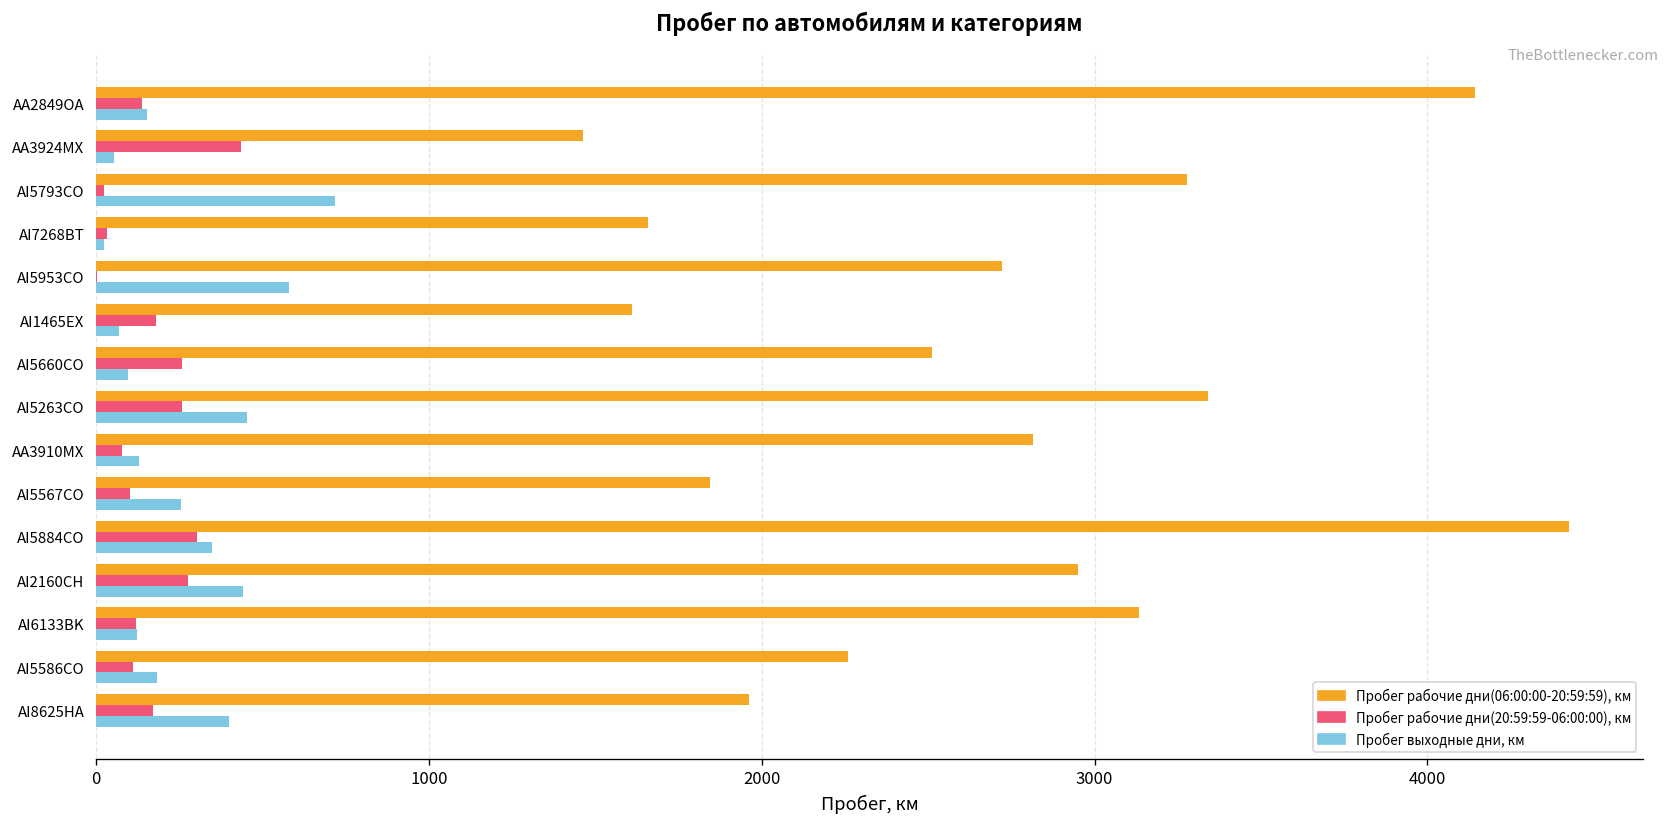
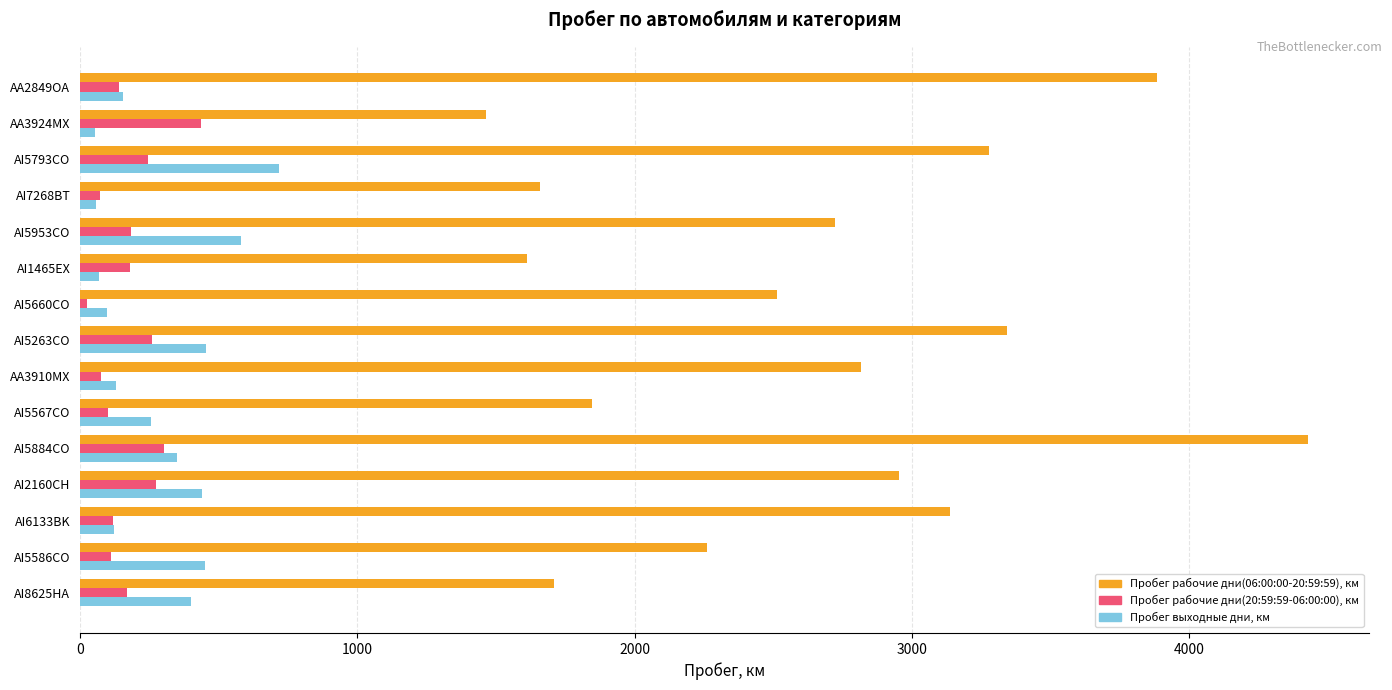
  {
    "Пробег рабочие дни(06:00:00-20:59:59), км": {
-     "AA2849OA": 4140,
+     "AA2849OA": 3880,
      "AA3924MX": 1460,
      "AI5793CO": 3280,
      "AI7268BT": 1660,
      "AI5953CO": 2720,
      "AI1465EX": 1610,
      "AI5660CO": 2510,
      "AI5263CO": 3340,
      "AA3910MX": 2810,
      "AI5567CO": 1850,
      "AI5884CO": 4430,
      "AI2160CH": 2950,
      "AI6133BK": 3130,
      "AI5586CO": 2260,
-     "AI8625HA": 1960
+     "AI8625HA": 1710
    },
    "Пробег рабочие дни(20:59:59-06:00:00), км": {
      "AA2849OA": 140,
      "AA3924MX": 440,
-     "AI5793CO": 20,
-     "AI7268BT": 30,
-     "AI5953CO": 0,
+     "AI5793CO": 250,
+     "AI7268BT": 70,
+     "AI5953CO": 180,
      "AI1465EX": 180,
-     "AI5660CO": 260,
+     "AI5660CO": 20,
      "AI5263CO": 260,
      "AA3910MX": 80,
      "AI5567CO": 100,
      "AI5884CO": 300,
      "AI2160CH": 280,
      "AI6133BK": 120,
      "AI5586CO": 110,
      "AI8625HA": 170
    },
    "Пробег выходные дни, км": {
      "AA2849OA": 150,
      "AA3924MX": 50,
      "AI5793CO": 720,
-     "AI7268BT": 20,
+     "AI7268BT": 60,
      "AI5953CO": 580,
      "AI1465EX": 70,
      "AI5660CO": 100,
      "AI5263CO": 450,
      "AA3910MX": 130,
      "AI5567CO": 260,
      "AI5884CO": 350,
      "AI2160CH": 440,
      "AI6133BK": 120,
-     "AI5586CO": 180,
+     "AI5586CO": 450,
      "AI8625HA": 400
    }
  }
